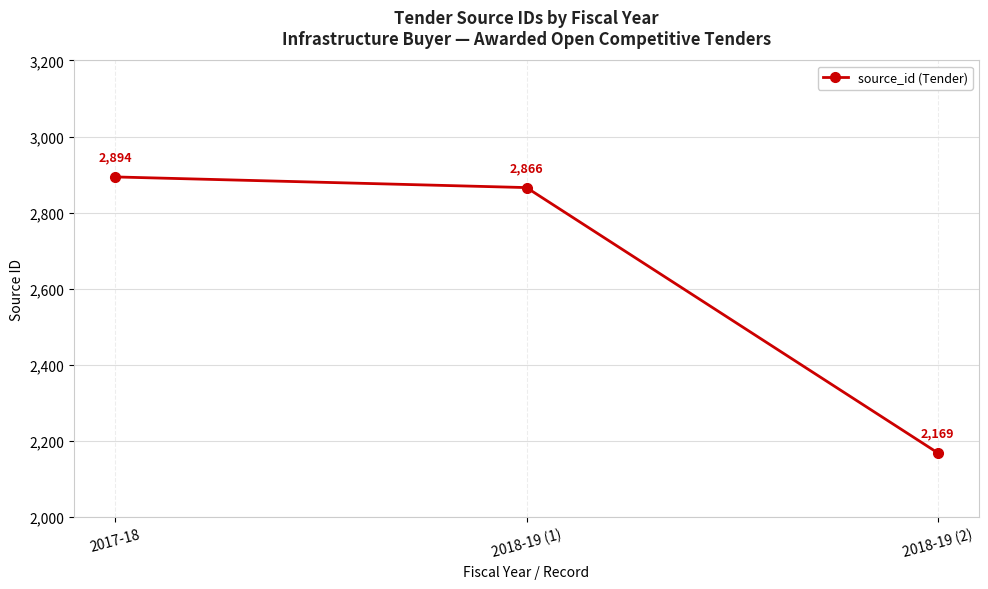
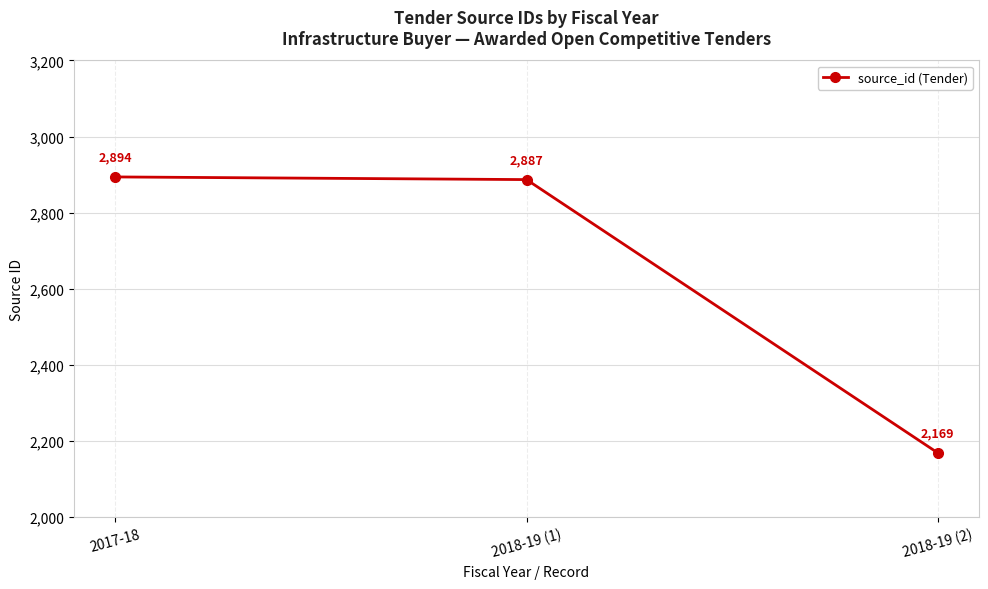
  {
    "2017-18": "2,894",
-   "2018-19 (1)": "2,866",
+   "2018-19 (1)": "2,887",
    "2018-19 (2)": "2,169"
  }
